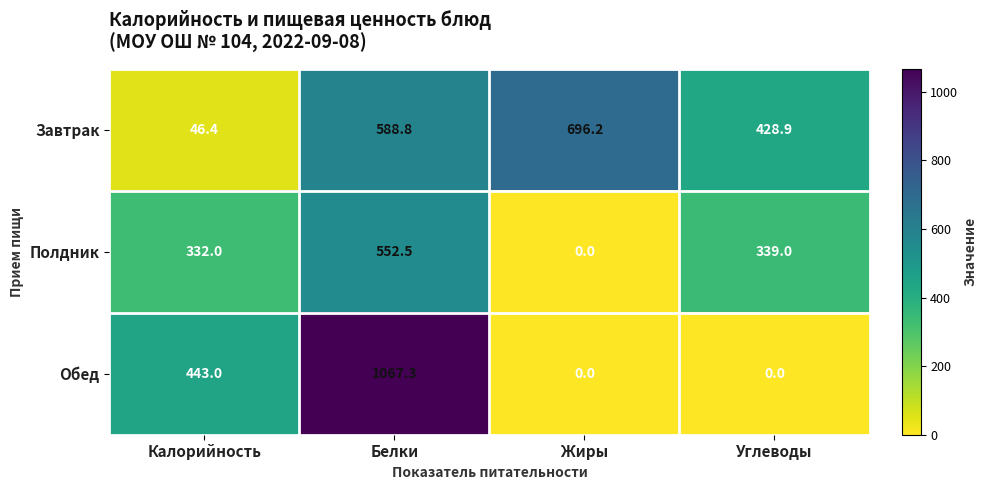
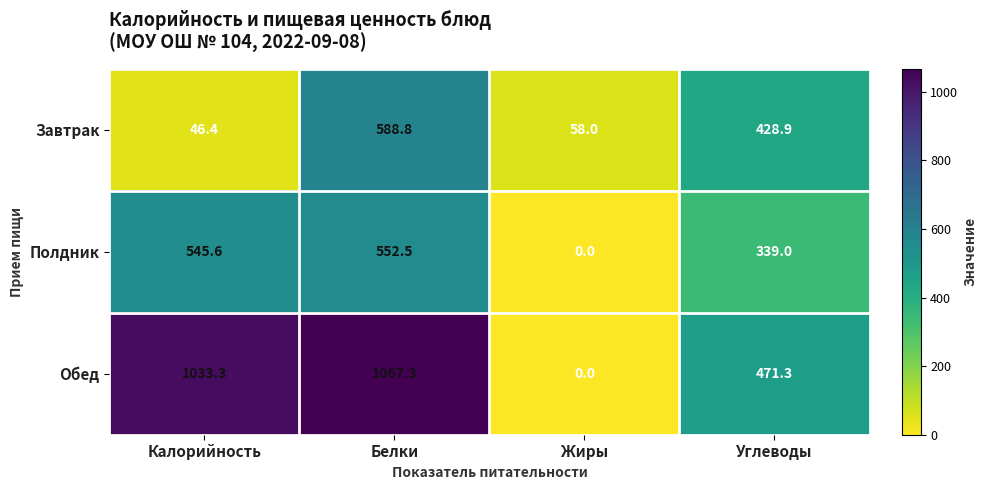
  {
    "Завтрак": {
      "Калорийность": 46.4,
      "Белки": 588.8,
-     "Жиры": 696.2,
+     "Жиры": 58.0,
      "Углеводы": 428.9
    },
    "Полдник": {
-     "Калорийность": 332.0,
+     "Калорийность": 545.6,
      "Белки": 552.5,
      "Жиры": 0.0,
      "Углеводы": 339.0
    },
    "Обед": {
-     "Калорийность": 443.0,
+     "Калорийность": 1033.3,
      "Белки": 1067.3,
      "Жиры": 0.0,
-     "Углеводы": 0.0
+     "Углеводы": 471.3
    }
  }
